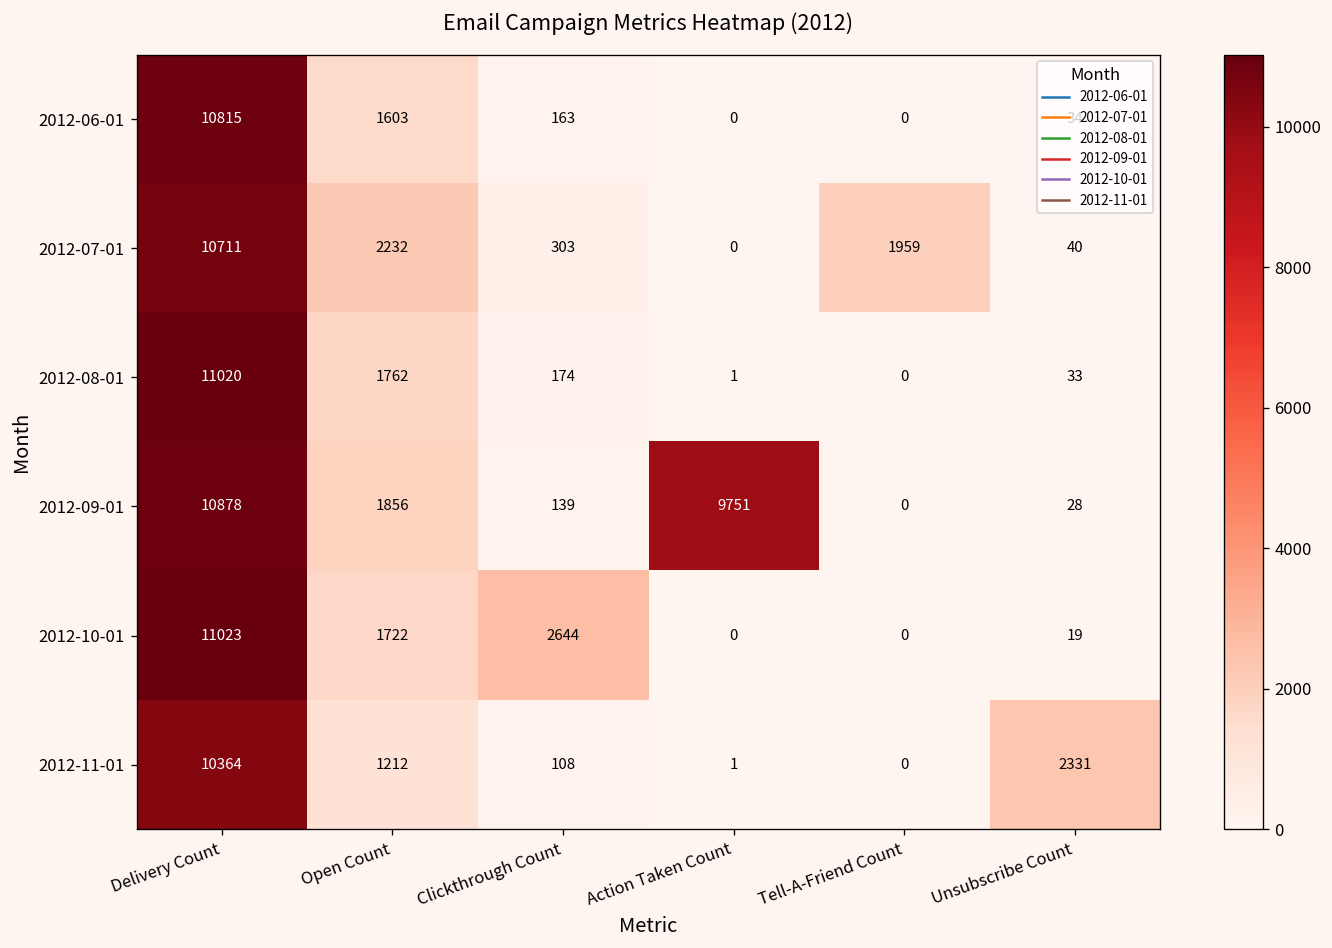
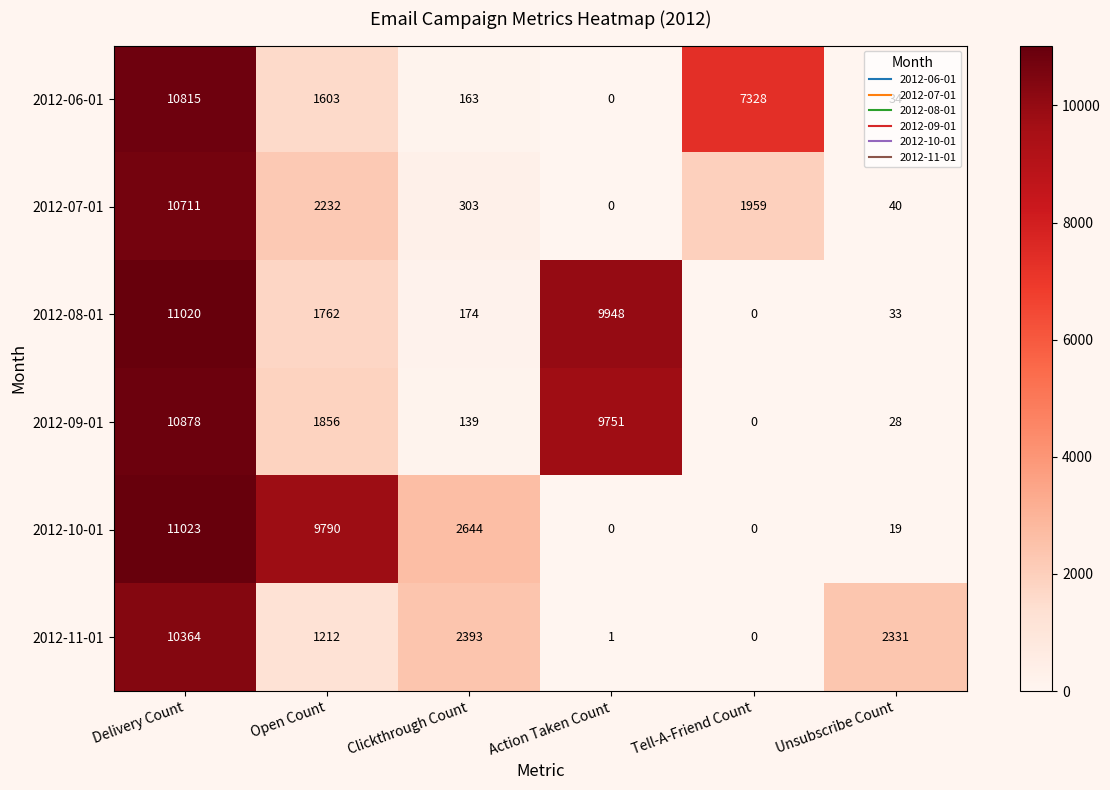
  {
    "2012-06-01": {
      "Delivery Count": 10815,
      "Open Count": 1603,
      "Clickthrough Count": 163,
      "Action Taken Count": 0,
-     "Tell-A-Friend Count": 0
+     "Tell-A-Friend Count": 7328
    },
    "2012-07-01": {
      "Delivery Count": 10711,
      "Open Count": 2232,
      "Clickthrough Count": 303,
      "Action Taken Count": 0,
      "Tell-A-Friend Count": 1959,
      "Unsubscribe Count": 40
    },
    "2012-08-01": {
      "Delivery Count": 11020,
      "Open Count": 1762,
      "Clickthrough Count": 174,
-     "Action Taken Count": 1,
+     "Action Taken Count": 9948,
      "Tell-A-Friend Count": 0,
      "Unsubscribe Count": 33
    },
    "2012-09-01": {
      "Delivery Count": 10878,
      "Open Count": 1856,
      "Clickthrough Count": 139,
      "Action Taken Count": 9751,
      "Tell-A-Friend Count": 0,
      "Unsubscribe Count": 28
    },
    "2012-10-01": {
      "Delivery Count": 11023,
-     "Open Count": 1722,
+     "Open Count": 9790,
      "Clickthrough Count": 2644,
      "Action Taken Count": 0,
      "Tell-A-Friend Count": 0,
      "Unsubscribe Count": 19
    },
    "2012-11-01": {
      "Delivery Count": 10364,
      "Open Count": 1212,
-     "Clickthrough Count": 108,
+     "Clickthrough Count": 2393,
      "Action Taken Count": 1,
      "Tell-A-Friend Count": 0,
      "Unsubscribe Count": 2331
    }
  }
